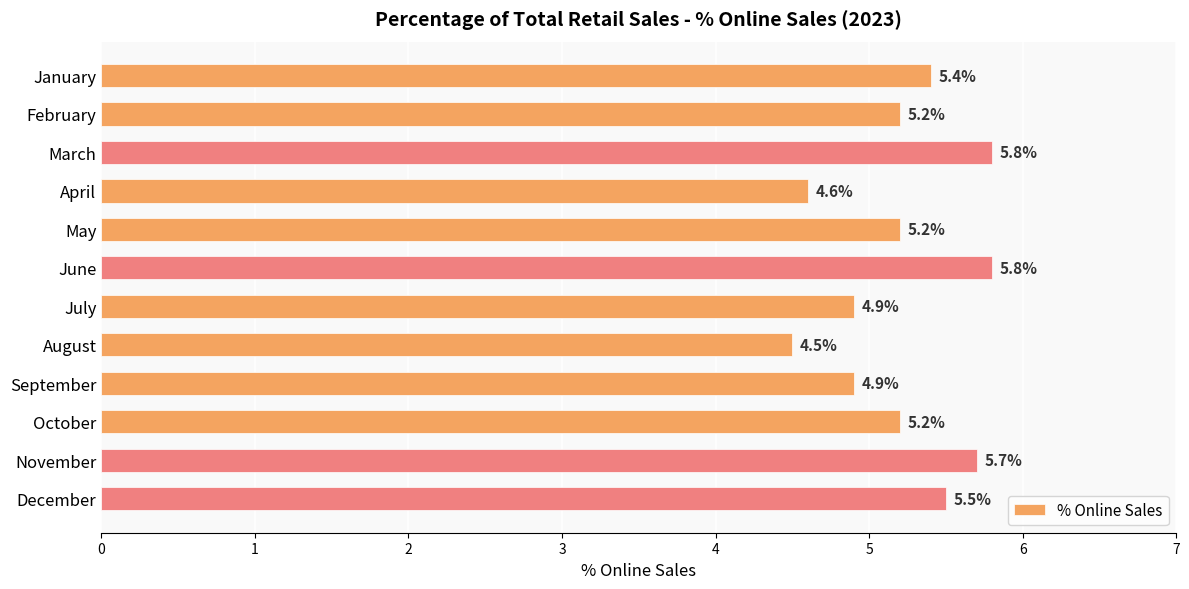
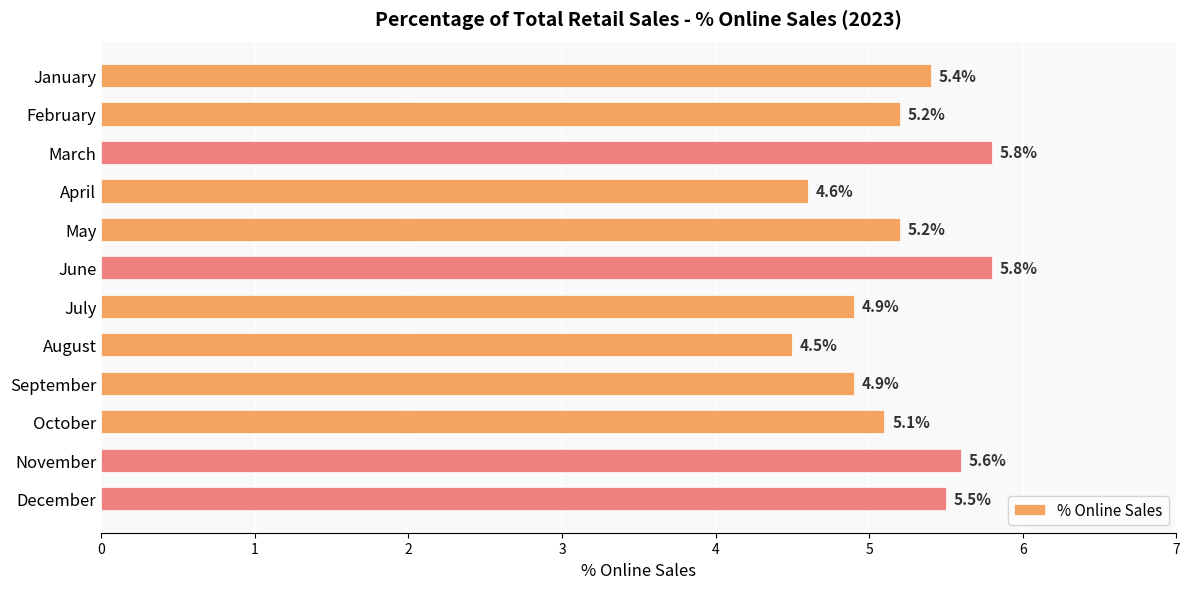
  {
    "January": "5.4%",
    "February": "5.2%",
    "March": "5.8%",
    "April": "4.6%",
    "May": "5.2%",
    "June": "5.8%",
    "July": "4.9%",
    "August": "4.5%",
    "September": "4.9%",
-   "October": "5.2%",
-   "November": "5.7%",
+   "October": "5.1%",
+   "November": "5.6%",
    "December": "5.5%"
  }
